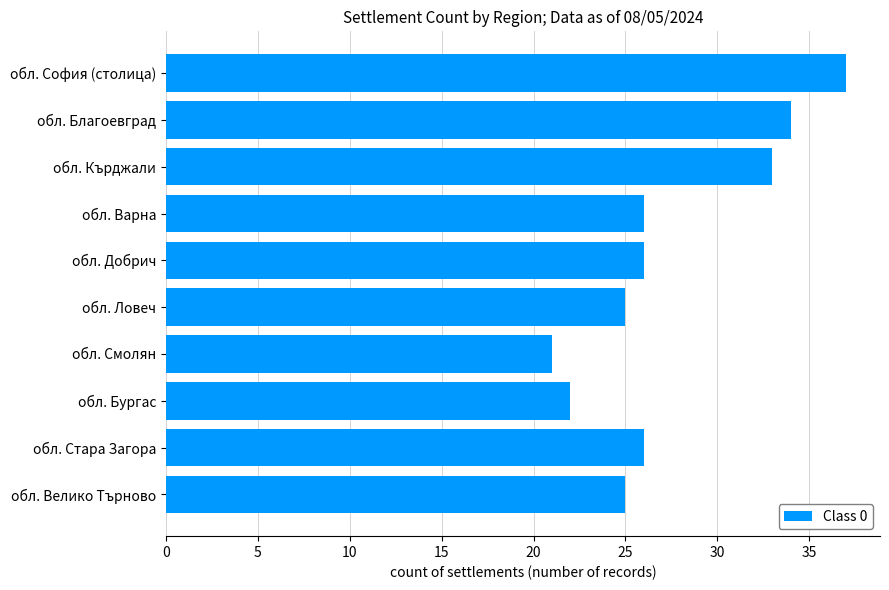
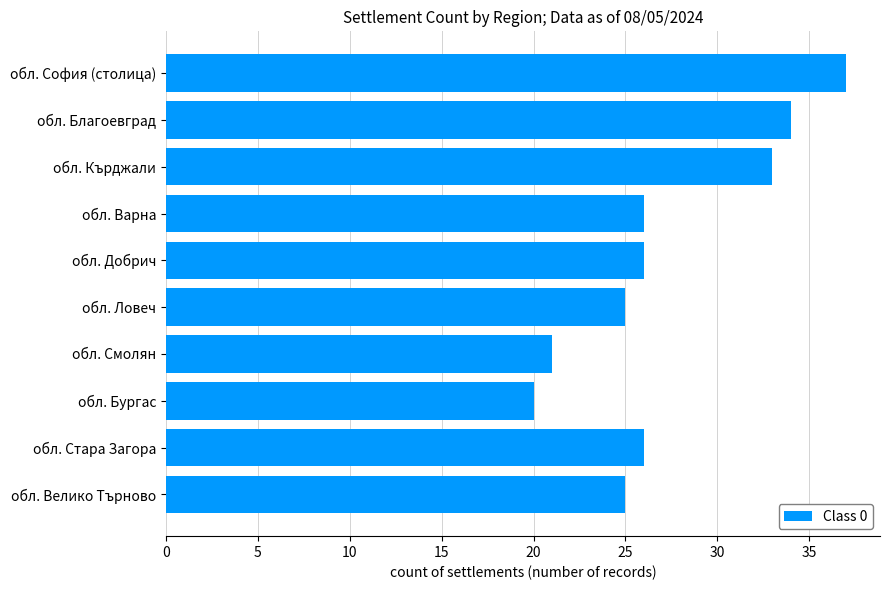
  {
    "обл. София (столица)": 37,
    "обл. Благоевград": 34,
    "обл. Кърджали": 33,
    "обл. Варна": 26,
    "обл. Добрич": 26,
    "обл. Ловеч": 25,
    "обл. Смолян": 21,
-   "обл. Бургас": 22,
+   "обл. Бургас": 20,
    "обл. Стара Загора": 26,
    "обл. Велико Търново": 25
  }
